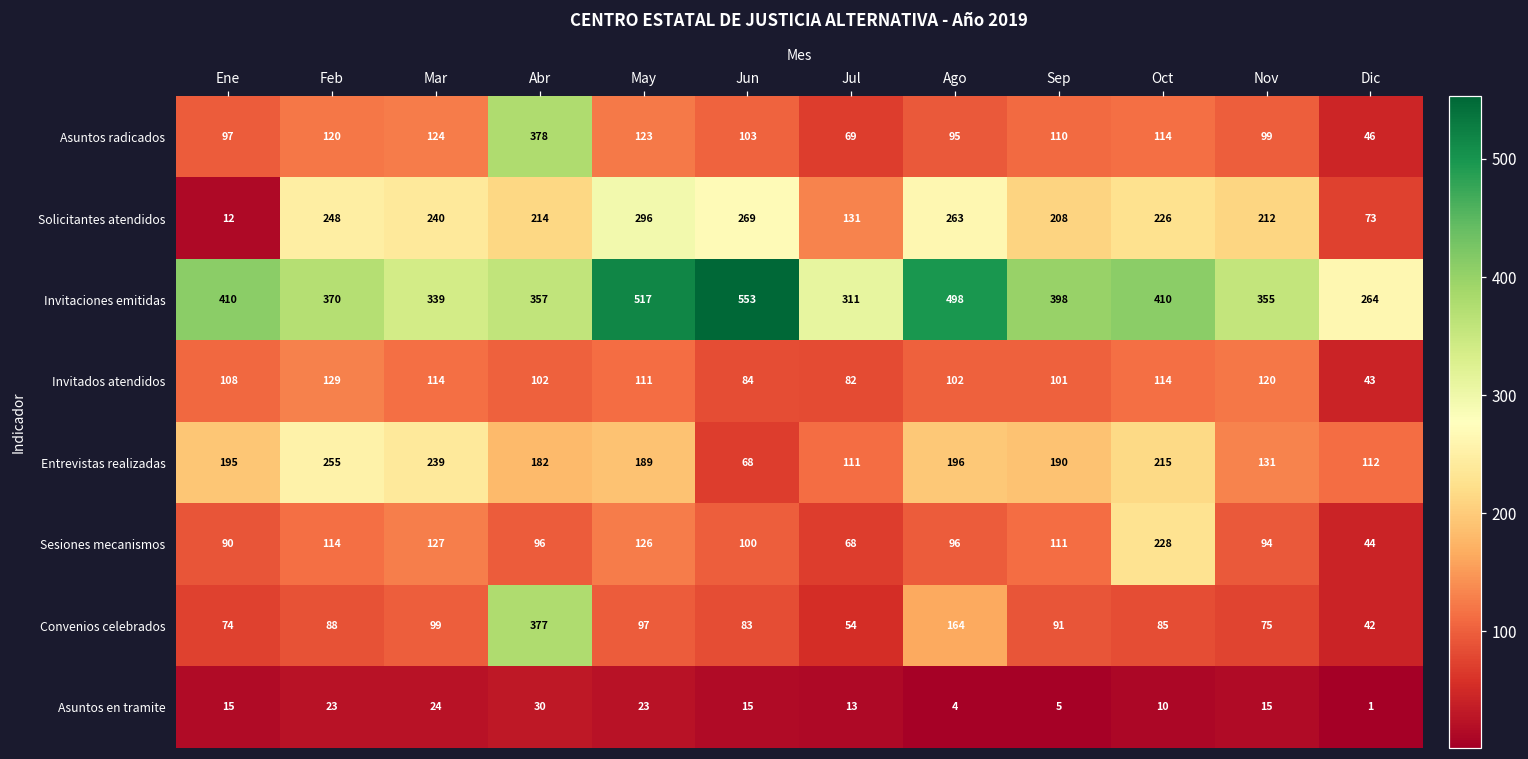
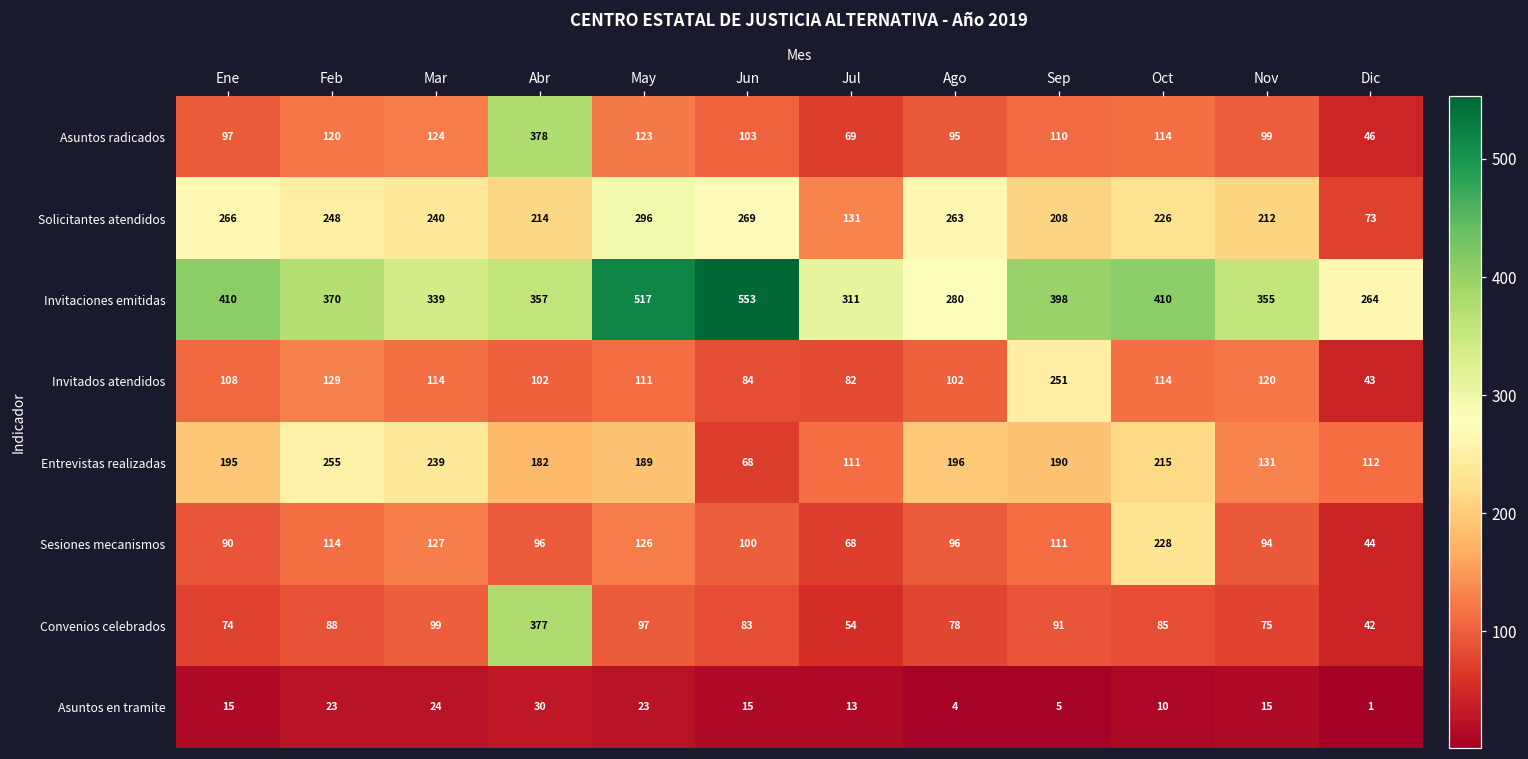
  {
    "Asuntos radicados": {
      "Ene": 97,
      "Feb": 120,
      "Mar": 124,
      "Abr": 378,
      "May": 123,
      "Jun": 103,
      "Jul": 69,
      "Ago": 95,
      "Sep": 110,
      "Oct": 114,
      "Nov": 99,
      "Dic": 46
    },
    "Solicitantes atendidos": {
-     "Ene": 12,
+     "Ene": 266,
      "Feb": 248,
      "Mar": 240,
      "Abr": 214,
      "May": 296,
      "Jun": 269,
      "Jul": 131,
      "Ago": 263,
      "Sep": 208,
      "Oct": 226,
      "Nov": 212,
      "Dic": 73
    },
    "Invitaciones emitidas": {
      "Ene": 410,
      "Feb": 370,
      "Mar": 339,
      "Abr": 357,
      "May": 517,
      "Jun": 553,
      "Jul": 311,
-     "Ago": 498,
+     "Ago": 280,
      "Sep": 398,
      "Oct": 410,
      "Nov": 355,
      "Dic": 264
    },
    "Invitados atendidos": {
      "Ene": 108,
      "Feb": 129,
      "Mar": 114,
      "Abr": 102,
      "May": 111,
      "Jun": 84,
      "Jul": 82,
      "Ago": 102,
-     "Sep": 101,
+     "Sep": 251,
      "Oct": 114,
      "Nov": 120,
      "Dic": 43
    },
    "Entrevistas realizadas": {
      "Ene": 195,
      "Feb": 255,
      "Mar": 239,
      "Abr": 182,
      "May": 189,
      "Jun": 68,
      "Jul": 111,
      "Ago": 196,
      "Sep": 190,
      "Oct": 215,
      "Nov": 131,
      "Dic": 112
    },
    "Sesiones mecanismos": {
      "Ene": 90,
      "Feb": 114,
      "Mar": 127,
      "Abr": 96,
      "May": 126,
      "Jun": 100,
      "Jul": 68,
      "Ago": 96,
      "Sep": 111,
      "Oct": 228,
      "Nov": 94,
      "Dic": 44
    },
    "Convenios celebrados": {
      "Ene": 74,
      "Feb": 88,
      "Mar": 99,
      "Abr": 377,
      "May": 97,
      "Jun": 83,
      "Jul": 54,
-     "Ago": 164,
+     "Ago": 78,
      "Sep": 91,
      "Oct": 85,
      "Nov": 75,
      "Dic": 42
    },
    "Asuntos en tramite": {
      "Ene": 15,
      "Feb": 23,
      "Mar": 24,
      "Abr": 30,
      "May": 23,
      "Jun": 15,
      "Jul": 13,
      "Ago": 4,
      "Sep": 5,
      "Oct": 10,
      "Nov": 15,
      "Dic": 1
    }
  }
